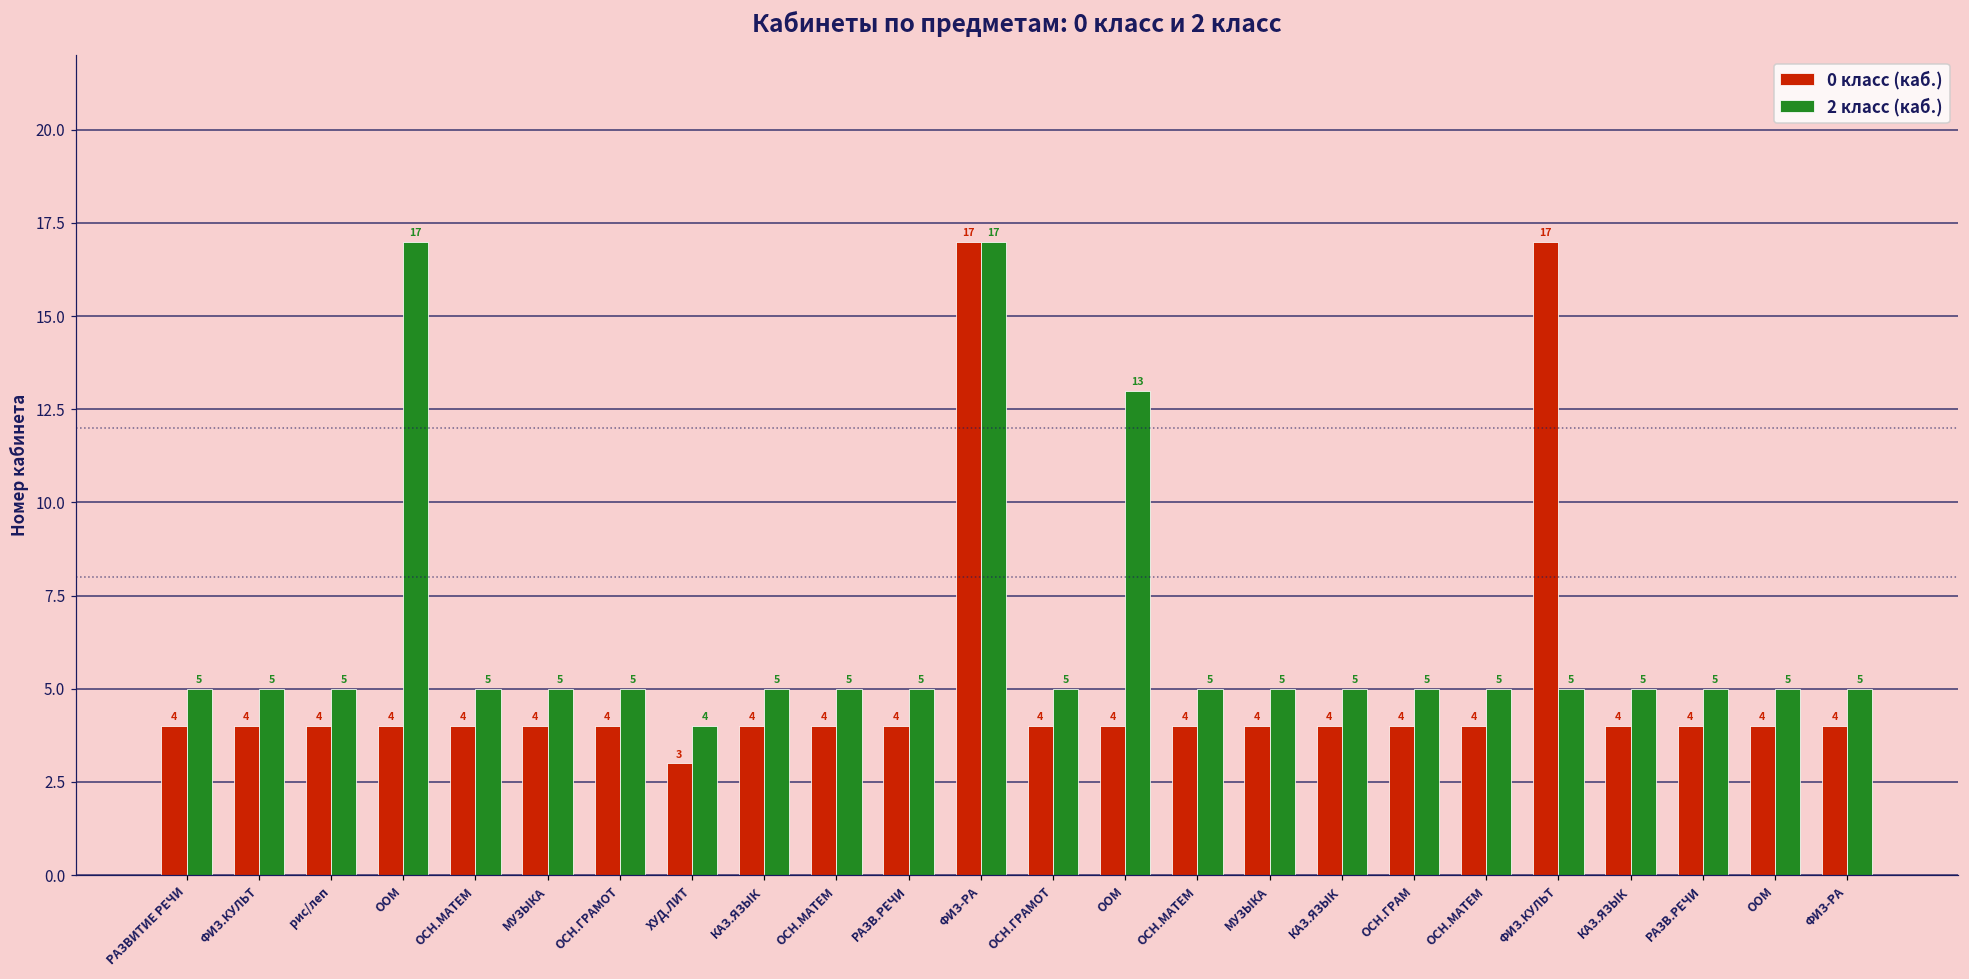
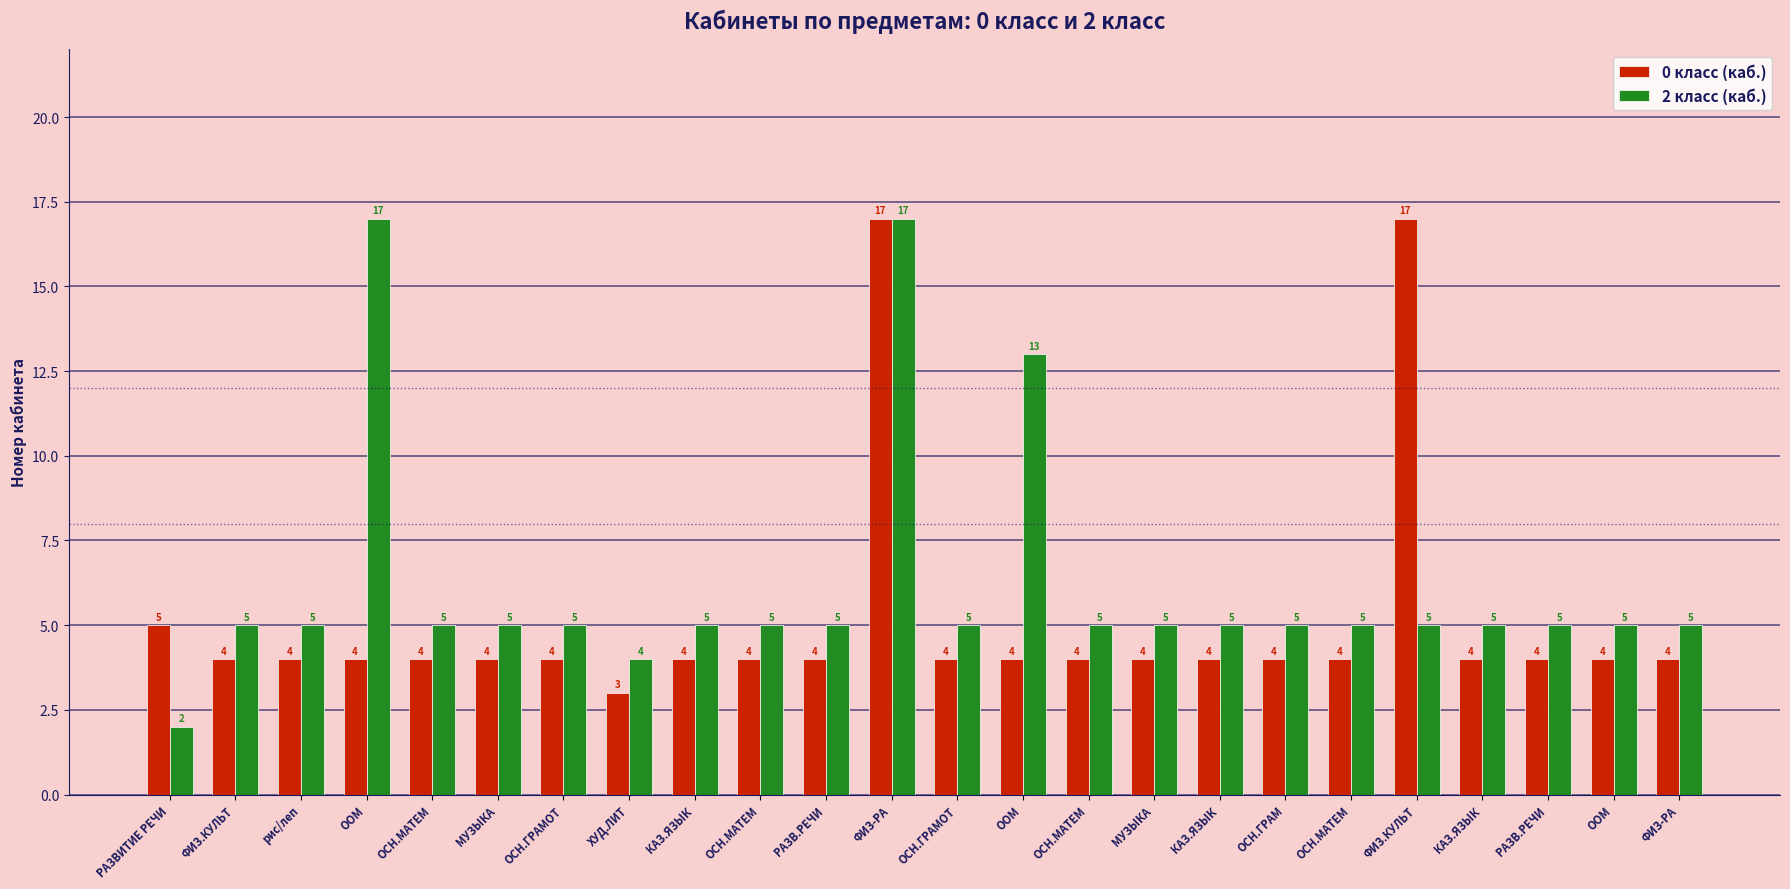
  {
    "0 класс (каб.)": {
-     "РАЗВИТИЕ РЕЧИ": 4,
+     "РАЗВИТИЕ РЕЧИ": 5,
      "рис/леп": 4,
      "ХУД.ЛИТ": 3,
      "ОСН.ГРАМ": 4
    },
    "2 класс (каб.)": {
-     "РАЗВИТИЕ РЕЧИ": 5,
+     "РАЗВИТИЕ РЕЧИ": 2,
      "рис/леп": 5,
      "ХУД.ЛИТ": 4,
      "ОСН.ГРАМ": 5
    }
  }
